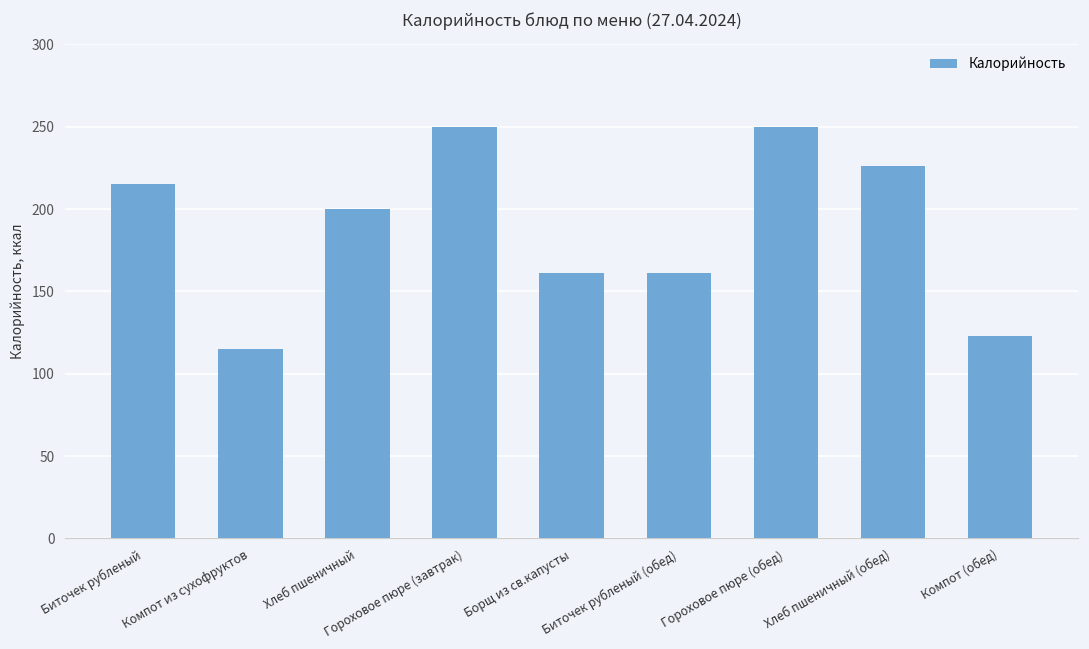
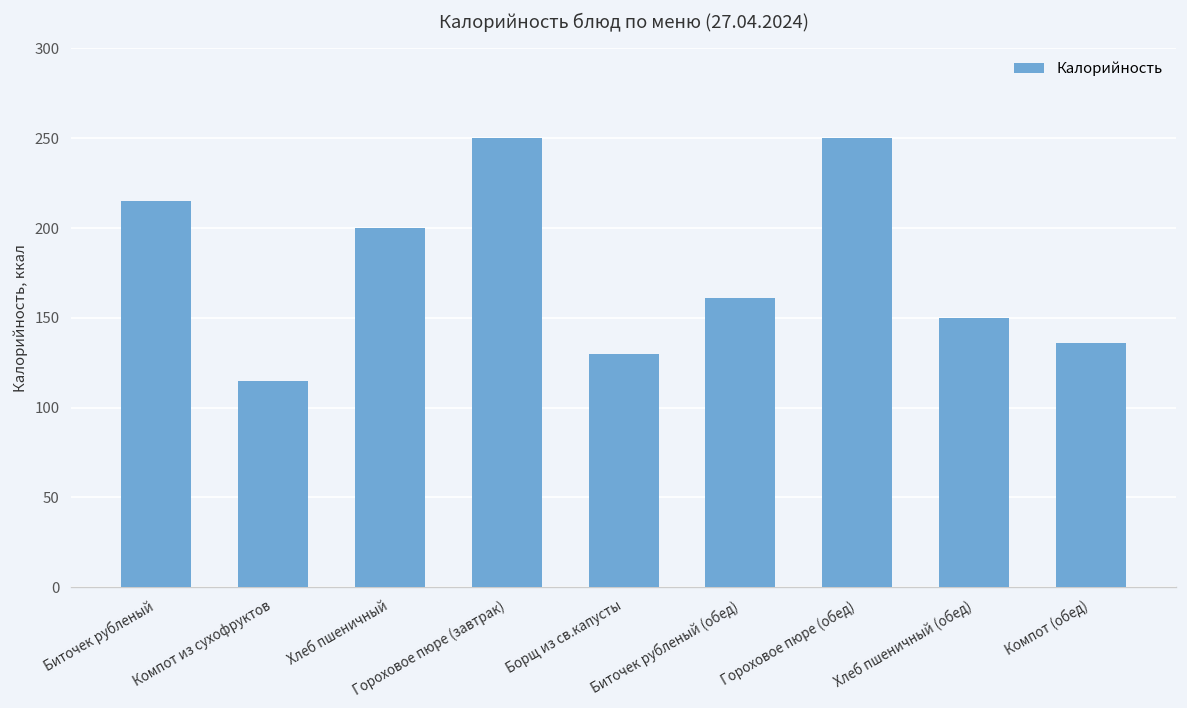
  {
    "Биточек рубленый": 215,
    "Компот из сухофруктов": 115,
    "Хлеб пшеничный": 200,
    "Гороховое пюре (завтрак)": 250,
-   "Борщ из св.капусты": 161,
+   "Борщ из св.капусты": 130,
    "Биточек рубленый (обед)": 161,
    "Гороховое пюре (обед)": 250,
-   "Хлеб пшеничный (обед)": 226,
-   "Компот (обед)": 123
+   "Хлеб пшеничный (обед)": 150,
+   "Компот (обед)": 136
  }
